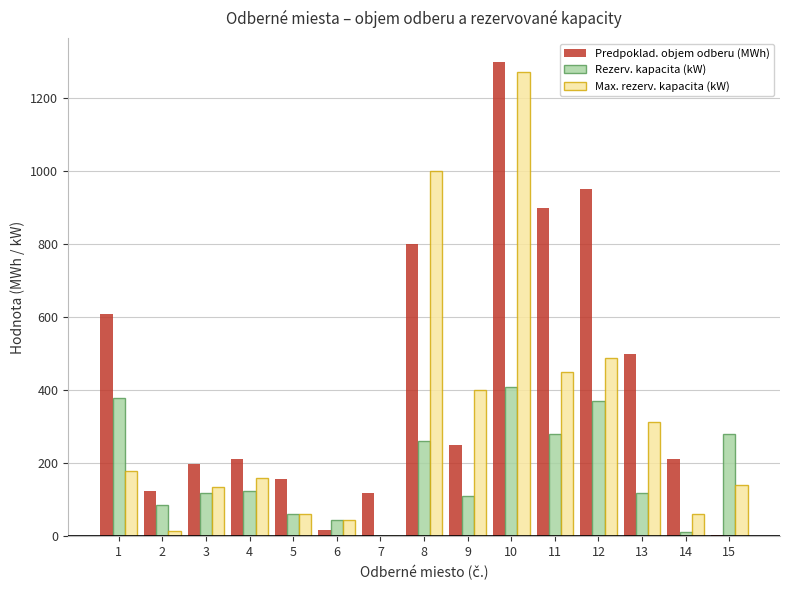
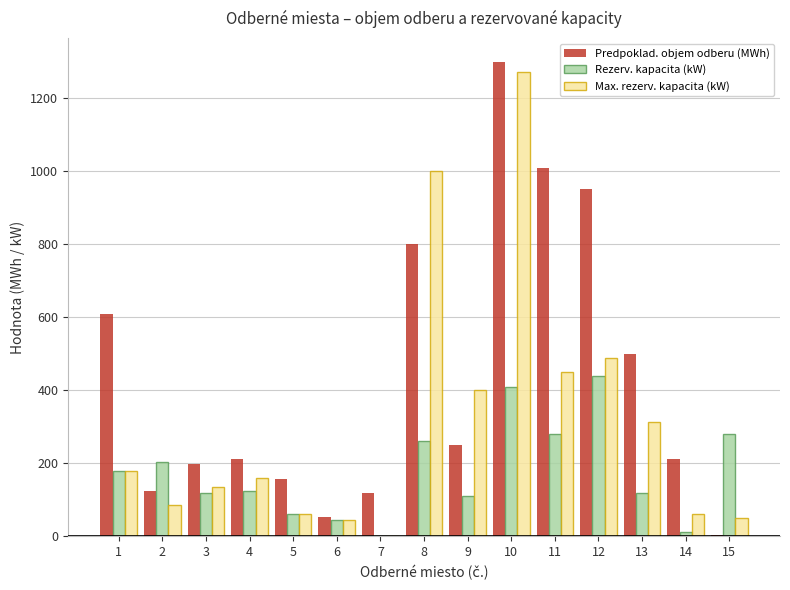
  {
    "Predpoklad. objem odberu (MWh)": {
      "1": 610,
      "2": 130,
      "3": 200,
      "4": 210,
      "5": 160,
-     "6": 20,
+     "6": 50,
      "7": 120,
      "8": 800,
      "9": 250,
      "10": 1300,
-     "11": 900,
+     "11": 1010,
      "12": 950,
      "13": 500,
      "14": 210
    },
    "Rezerv. kapacita (kW)": {
-     "1": 380,
-     "2": 90,
+     "1": 180,
+     "2": 200,
      "3": 120,
      "4": 130,
      "5": 60,
      "6": 50,
      "7": 0,
      "8": 260,
      "9": 110,
      "10": 410,
      "11": 280,
-     "12": 370,
+     "12": 440,
      "13": 120,
      "14": 10,
      "15": 280
    },
    "Max. rezerv. kapacita (kW)": {
      "1": 180,
-     "2": 10,
+     "2": 90,
      "3": 140,
      "4": 160,
      "5": 60,
      "6": 50,
      "7": 0,
      "8": 1000,
      "9": 400,
      "10": 1270,
      "11": 450,
      "12": 490,
      "13": 310,
      "14": 60,
-     "15": 140
+     "15": 50
    }
  }
